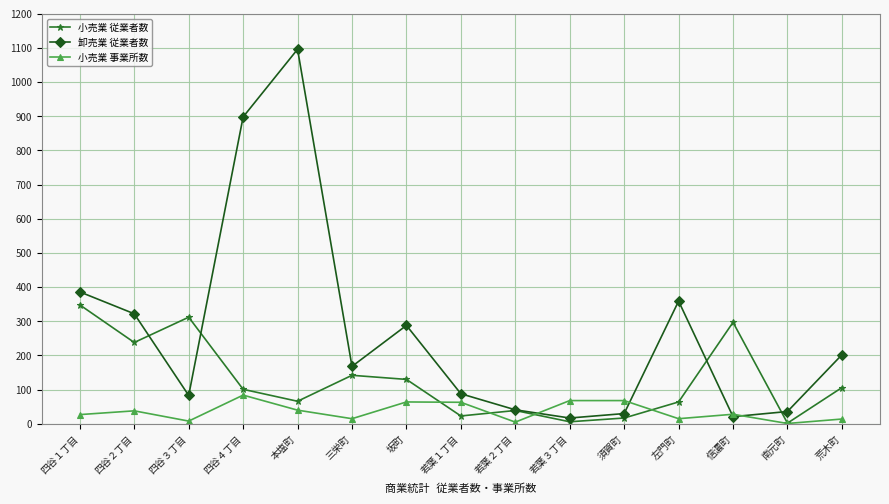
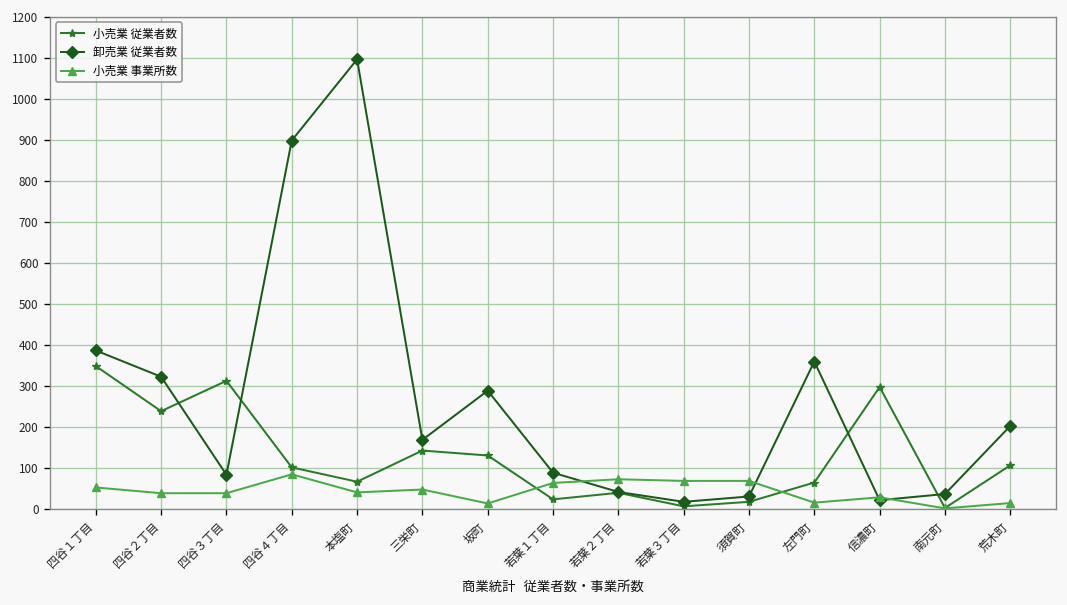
  {
    "小売業 事業所数": {
-     "四谷１丁目": 30,
+     "四谷１丁目": 50,
      "四谷２丁目": 40,
-     "四谷３丁目": 10,
+     "四谷３丁目": 40,
      "四谷４丁目": 80,
      "本塩町": 40,
-     "三栄町": 20,
-     "坂町": 60,
+     "三栄町": 50,
+     "坂町": 10,
      "若葉１丁目": 60,
-     "若葉２丁目": 10,
+     "若葉２丁目": 70,
      "若葉３丁目": 70,
      "須賀町": 70,
      "左門町": 20,
      "荒木町": 10
    }
  }
